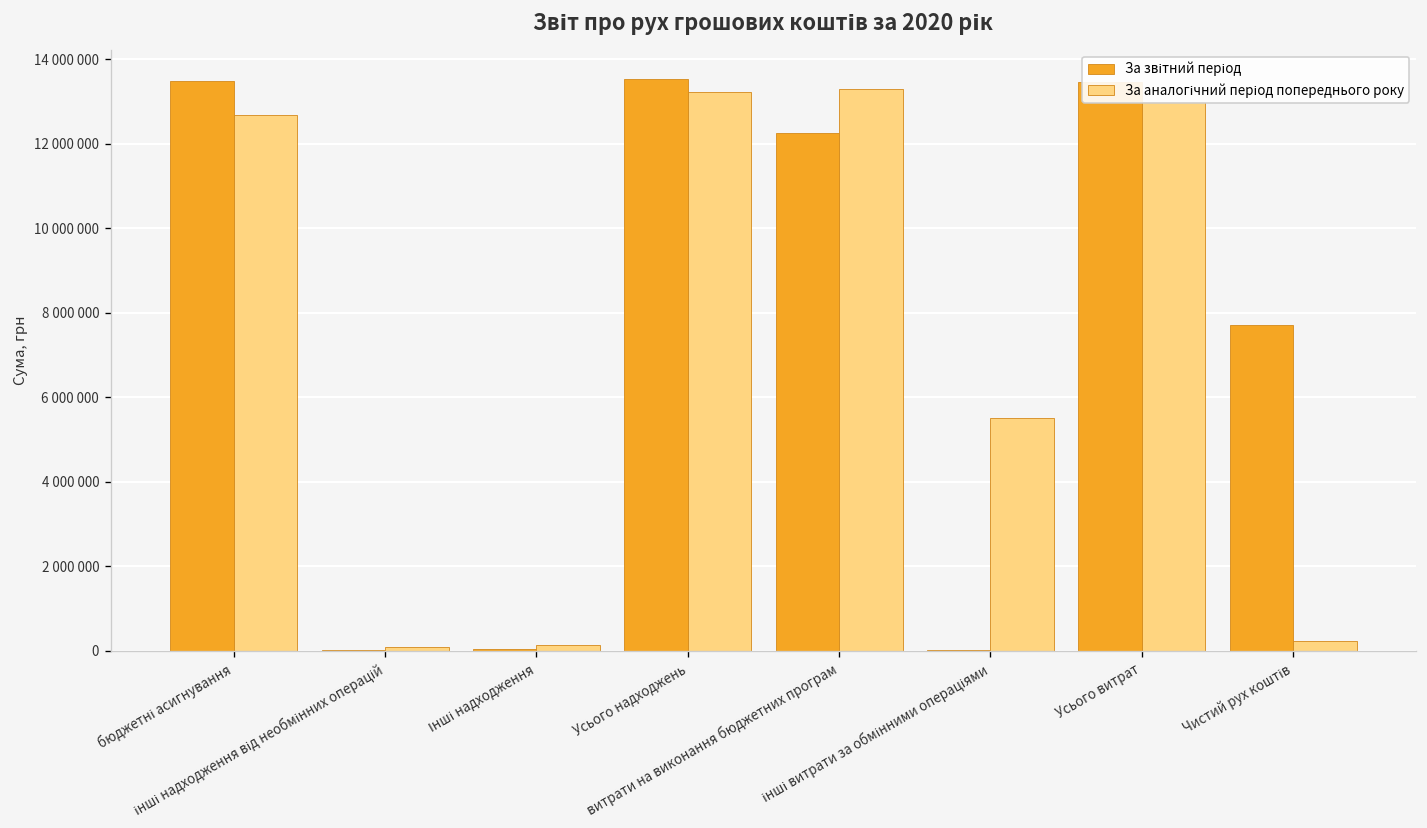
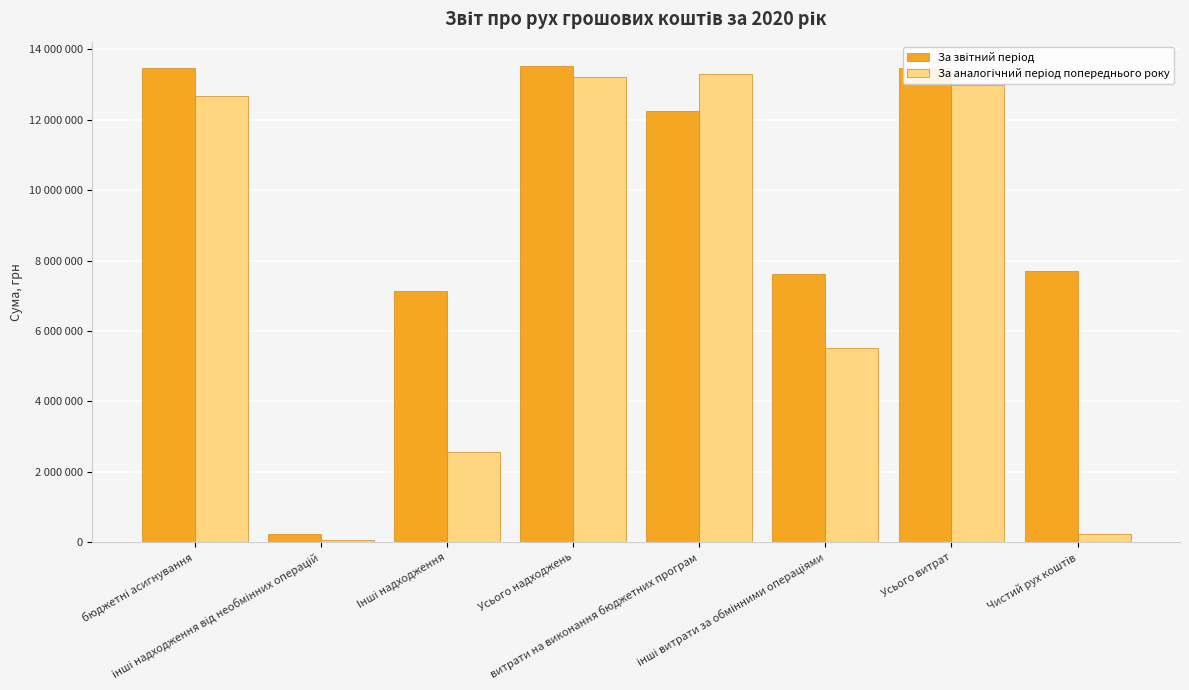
  {
    "За звітний період": {
      "бюджетні асигнування": 13500000,
-     "інші надходження від необмінних операцій": 0,
-     "Інші надходження": 0,
+     "інші надходження від необмінних операцій": 200000,
+     "Інші надходження": 7100000,
      "Усього надходжень": 13500000,
      "витрати на виконання бюджетних програм": 12300000,
-     "інші витрати за обмінними операціями": 0,
+     "інші витрати за обмінними операціями": 7600000,
      "Чистий рух коштів": 7700000
    },
    "За аналогічний період попереднього року": {
      "бюджетні асигнування": 12700000,
      "інші надходження від необмінних операцій": 100000,
-     "Інші надходження": 100000,
+     "Інші надходження": 2600000,
      "Усього надходжень": 13200000,
      "витрати на виконання бюджетних програм": 13300000,
      "інші витрати за обмінними операціями": 5500000,
      "Усього витрат": 13000000,
      "Чистий рух коштів": 200000
    }
  }
